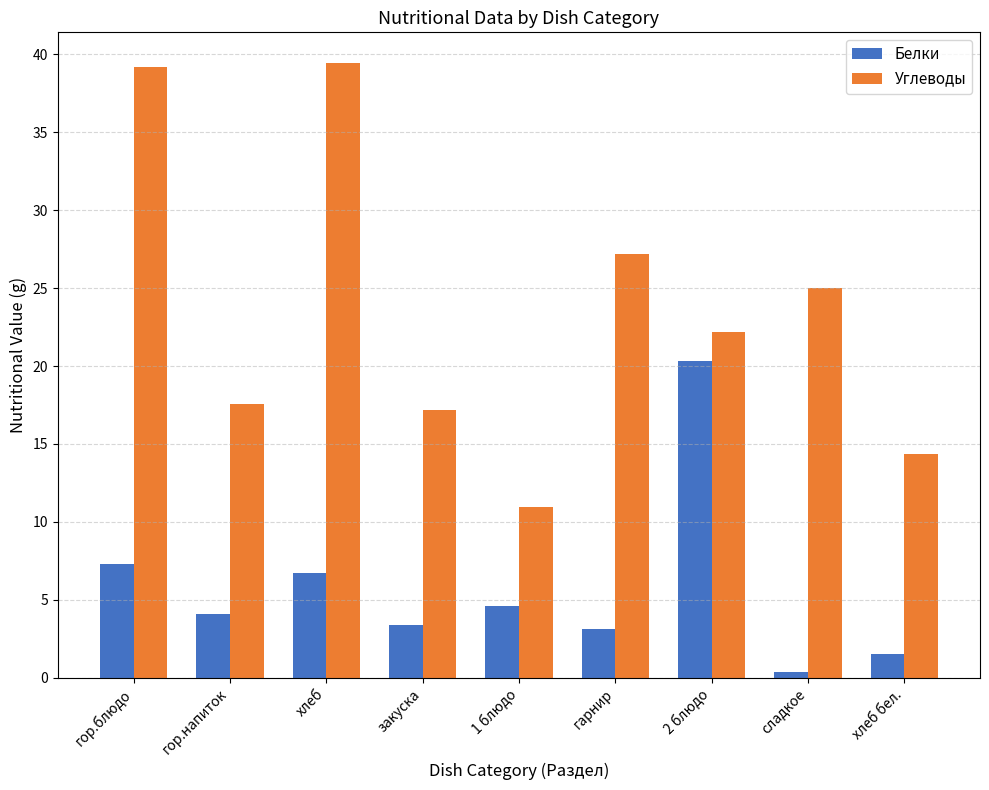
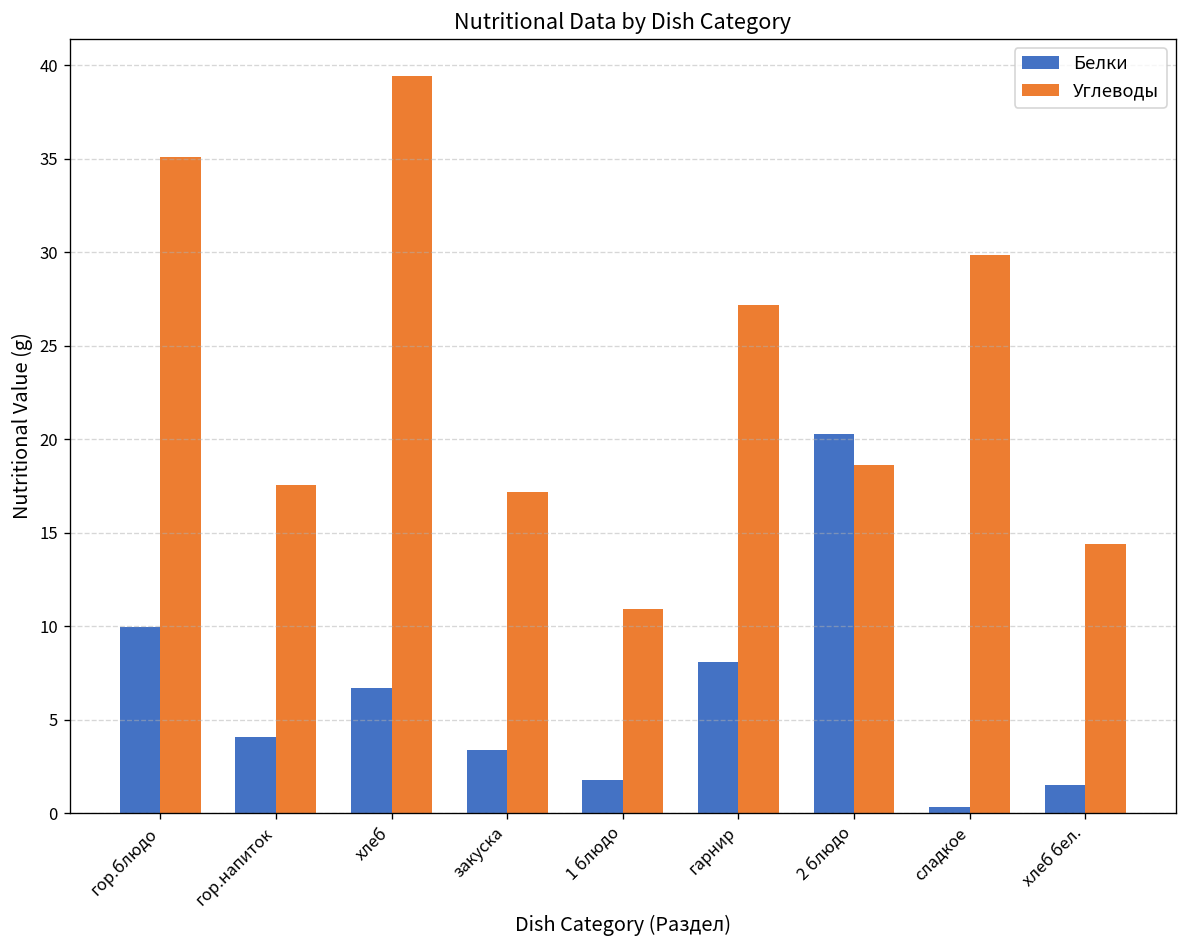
  {
    "Белки": {
-     "гор.блюдо": 7.3,
+     "гор.блюдо": 10.0,
      "гор.напиток": 4.1,
      "хлеб": 6.7,
      "закуска": 3.4,
-     "1 блюдо": 4.6,
-     "гарнир": 3.2,
+     "1 блюдо": 1.8,
+     "гарнир": 8.1,
      "2 блюдо": 20.3,
      "сладкое": 0.4,
      "хлеб бел.": 1.5
    },
    "Углеводы": {
-     "гор.блюдо": 39.2,
+     "гор.блюдо": 35.1,
      "гор.напиток": 17.6,
      "хлеб": 39.5,
      "закуска": 17.2,
      "1 блюдо": 10.9,
      "гарнир": 27.2,
-     "2 блюдо": 22.2,
-     "сладкое": 25.0,
+     "2 блюдо": 18.6,
+     "сладкое": 29.9,
      "хлеб бел.": 14.4
    }
  }
